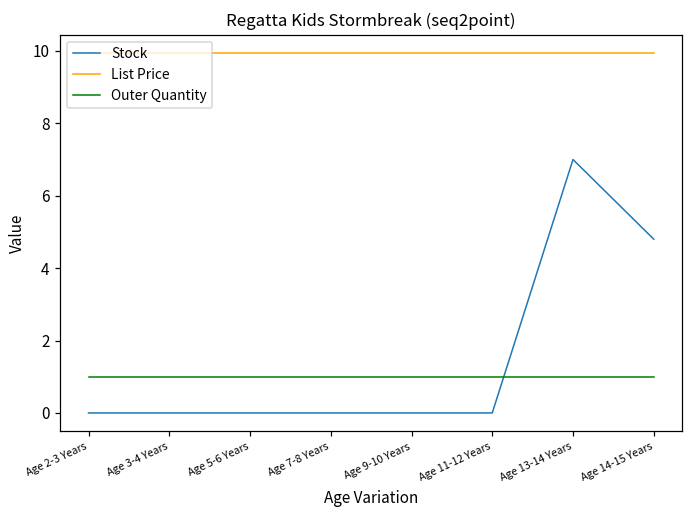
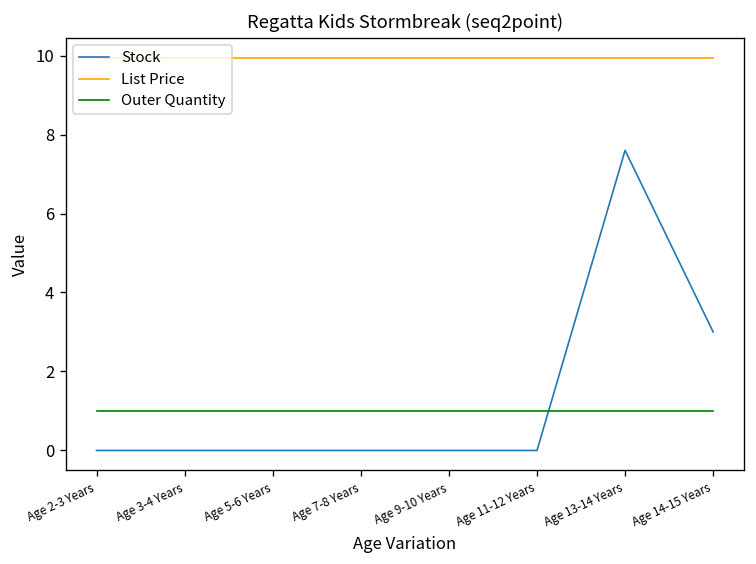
  {
    "Stock": {
      "Age 2-3 Years": 0.0,
      "Age 3-4 Years": 0.0,
      "Age 5-6 Years": 0.0,
      "Age 7-8 Years": 0.0,
      "Age 9-10 Years": 0.0,
      "Age 11-12 Years": 0.0,
-     "Age 13-14 Years": 7.0,
-     "Age 14-15 Years": 4.8
+     "Age 13-14 Years": 7.6,
+     "Age 14-15 Years": 3.0
    },
    "List Price": {
      "Age 5-6 Years": 10.0,
      "Age 7-8 Years": 10.0,
      "Age 9-10 Years": 10.0,
      "Age 11-12 Years": 10.0,
      "Age 13-14 Years": 10.0,
      "Age 14-15 Years": 10.0
    },
    "Outer Quantity": {
      "Age 2-3 Years": 1.0,
      "Age 3-4 Years": 1.0,
      "Age 5-6 Years": 1.0,
      "Age 7-8 Years": 1.0,
      "Age 9-10 Years": 1.0,
      "Age 11-12 Years": 1.0,
      "Age 13-14 Years": 1.0,
      "Age 14-15 Years": 1.0
    }
  }
